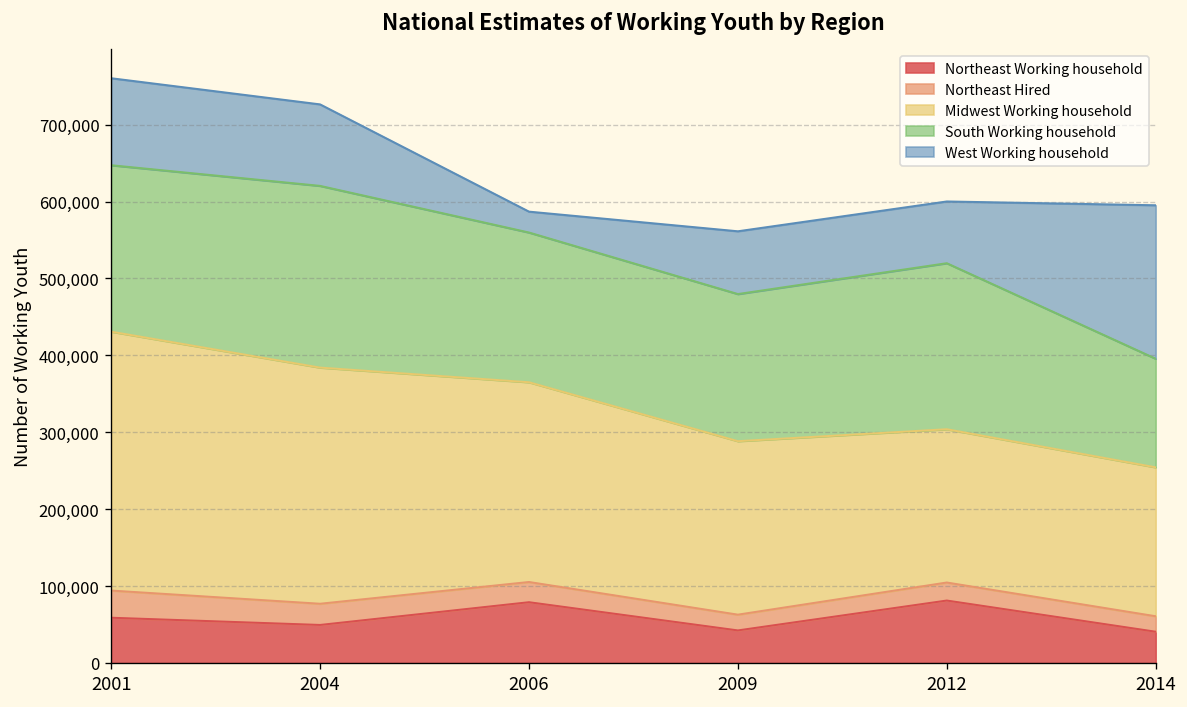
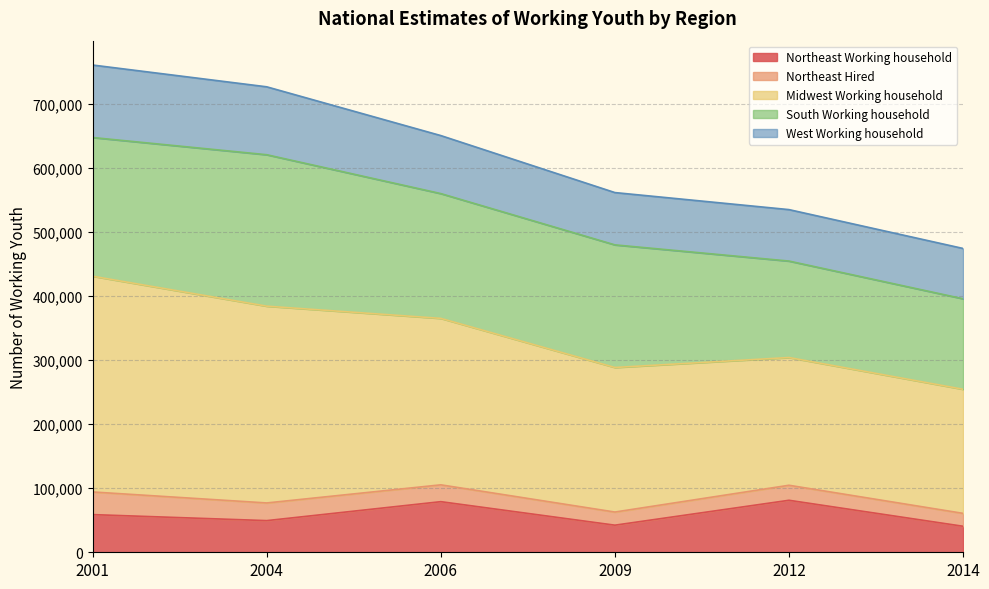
  {
    "Northeast Working household": {
      "2001": "60,000",
      "2004": "50,000",
      "2006": "80,000",
      "2009": "40,000",
      "2012": "80,000",
      "2014": "40,000"
    },
    "South Working household": {
      "2001": "220,000",
      "2004": "240,000",
      "2006": "190,000",
      "2009": "190,000",
-     "2012": "220,000",
+     "2012": "150,000",
      "2014": "140,000"
    },
    "West Working household": {
      "2001": "110,000",
      "2004": "110,000",
-     "2006": "30,000",
+     "2006": "90,000",
      "2009": "80,000",
      "2012": "80,000",
-     "2014": "200,000"
+     "2014": "80,000"
    }
  }
